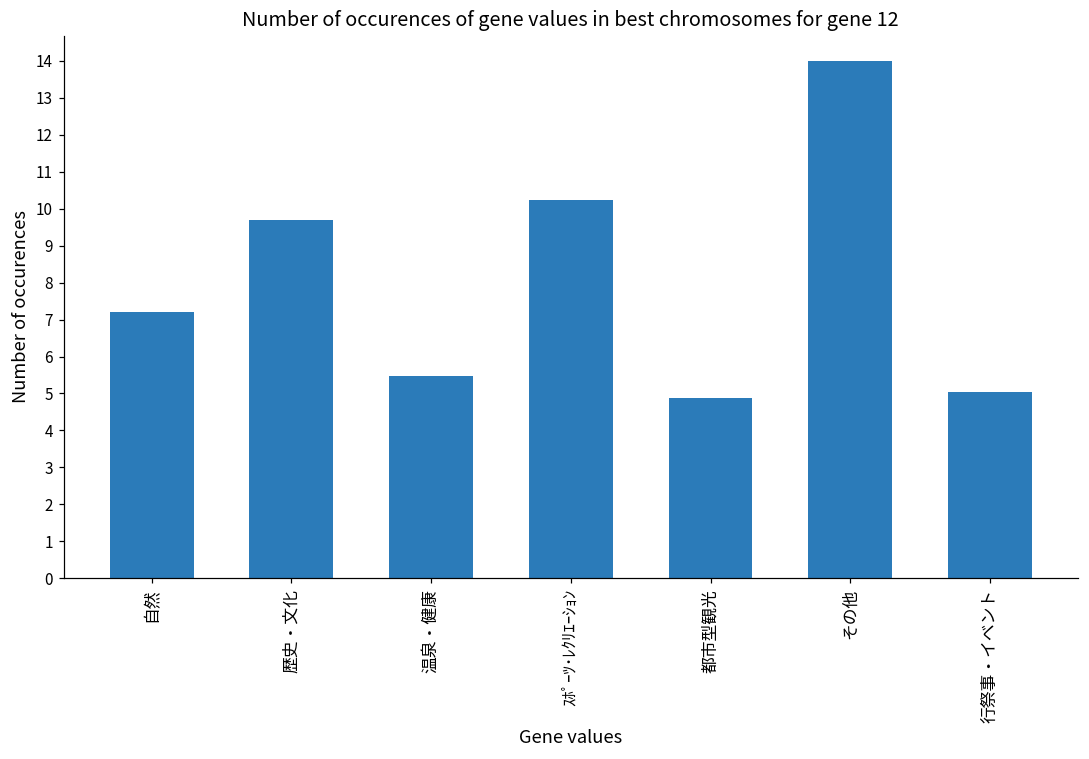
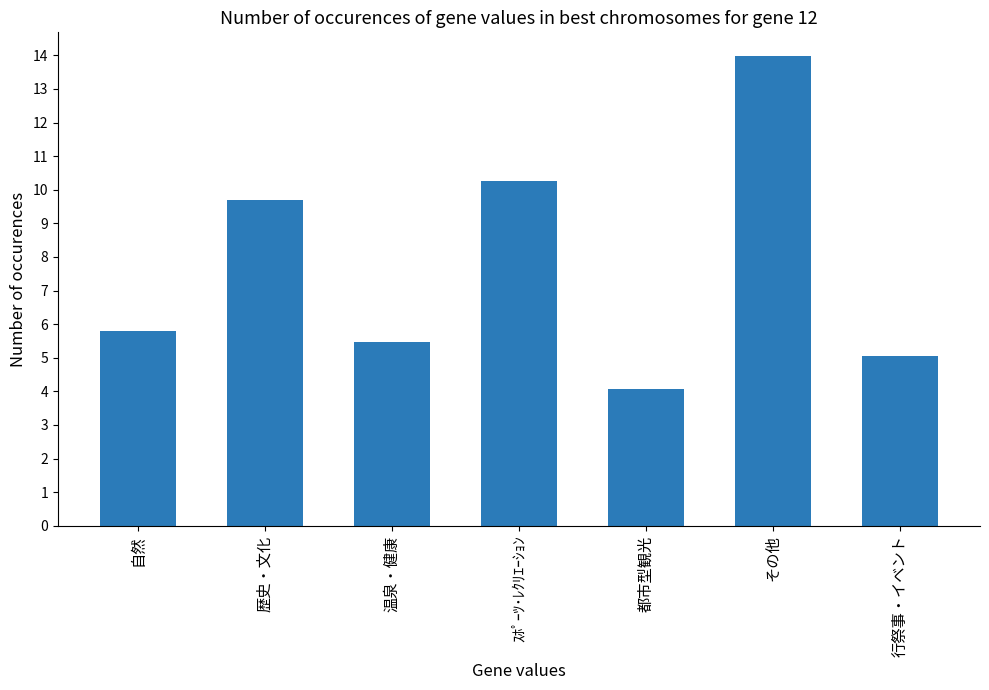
  {
-   "自然": 7.2,
+   "自然": 5.8,
    "歴史・文化": 9.7,
    "温泉・健康": 5.5,
    "ｽﾎﾟｰﾂ･ﾚｸﾘｴｰｼｮﾝ": 10.2,
-   "都市型観光": 4.9,
+   "都市型観光": 4.1,
    "その他": 14.0,
    "行祭事・イベント": 5.1
  }
